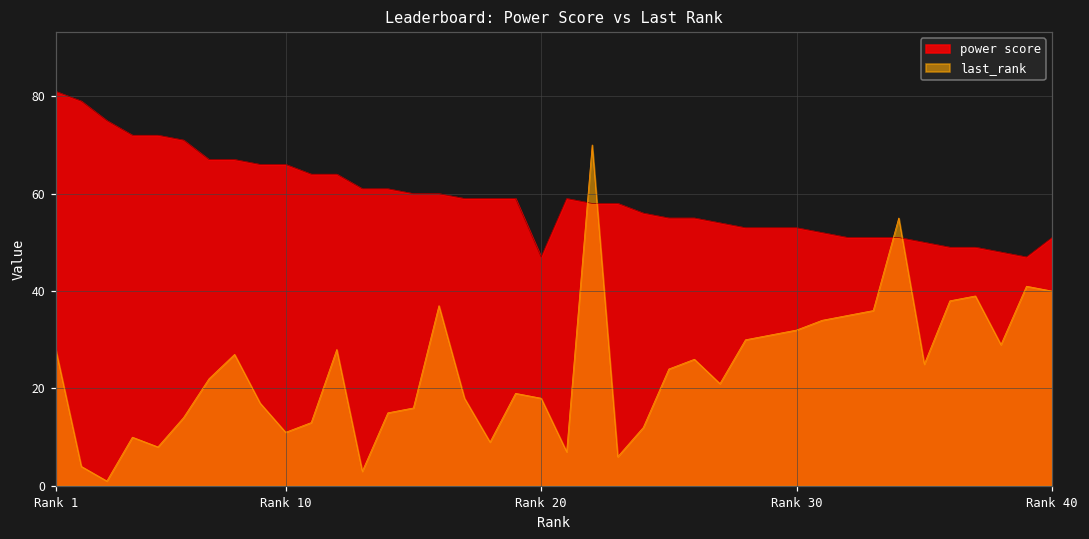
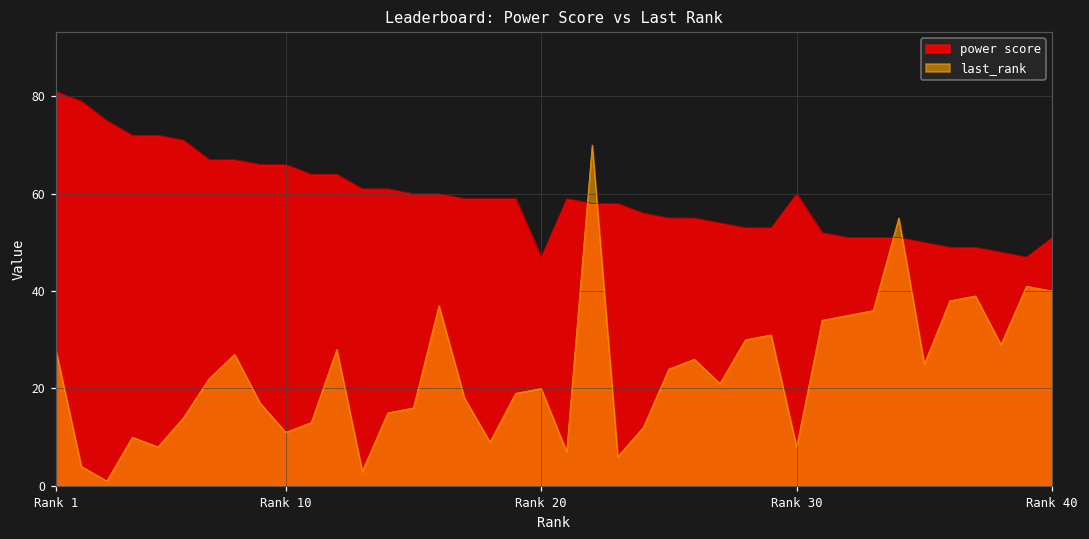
  {
    "power score": {
      "Rank 1": 81,
      "Rank 10": 66,
      "Rank 20": 47,
-     "Rank 30": 53,
+     "Rank 30": 60,
      "Rank 40": 51
    },
    "last_rank": {
      "Rank 1": 28,
      "Rank 10": 11,
-     "Rank 20": 18,
-     "Rank 30": 32,
+     "Rank 20": 20,
+     "Rank 30": 8,
      "Rank 40": 40
    }
  }
